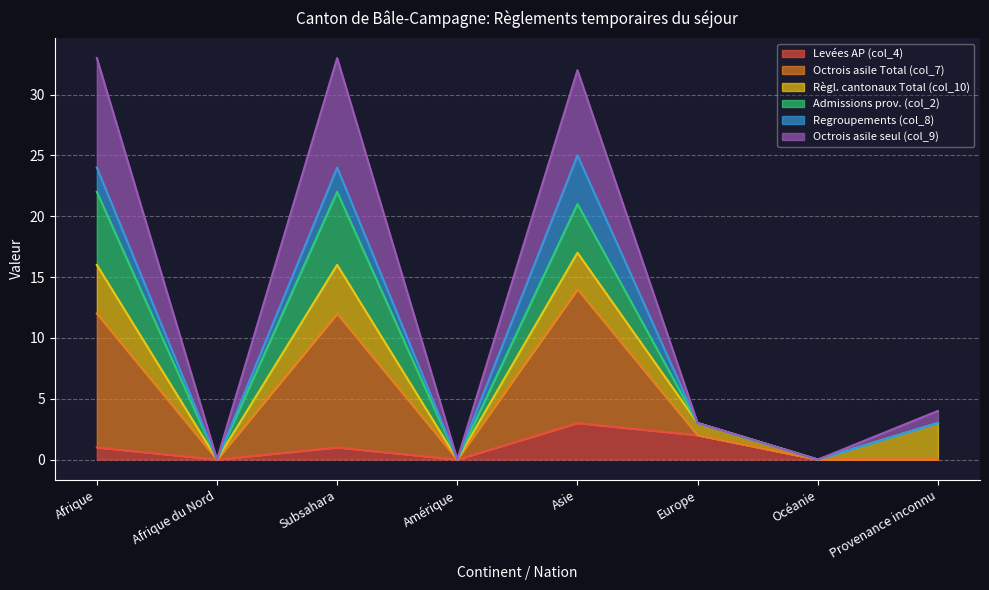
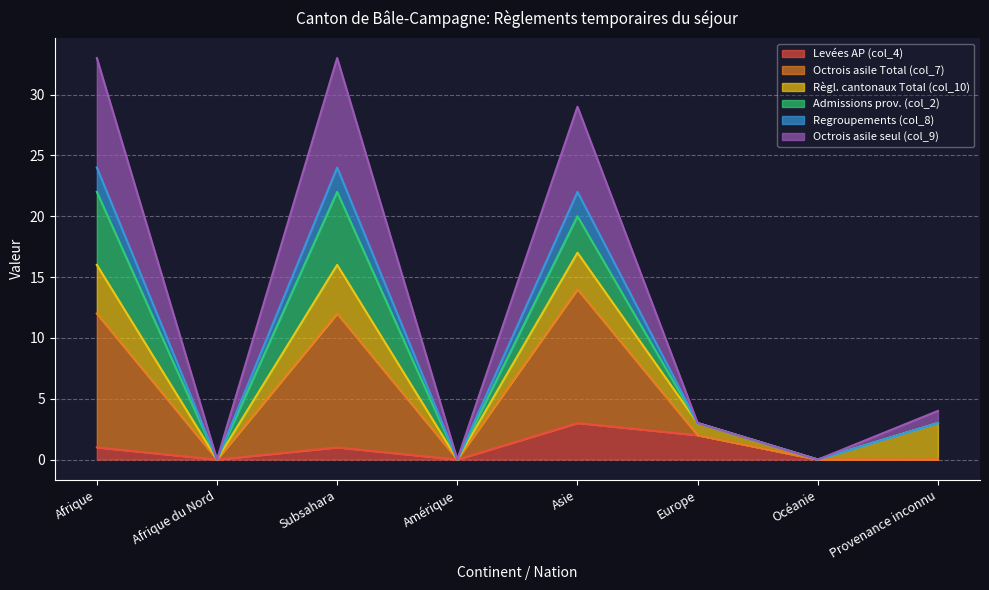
  {
    "Règl. cantonaux Total (col_10)": {
      "Afrique": 4,
      "Subsahara": 4,
      "Asie": 3
    },
    "Admissions prov. (col_2)": {
      "Afrique": 6,
      "Subsahara": 6,
-     "Asie": 4
+     "Asie": 3
    },
    "Regroupements (col_8)": {
      "Afrique": 2,
      "Subsahara": 2,
-     "Asie": 4
+     "Asie": 2
    },
    "Octrois asile seul (col_9)": {
      "Afrique": 9,
      "Subsahara": 9,
      "Asie": 7,
      "Provenance inconnu": 1
    }
  }
